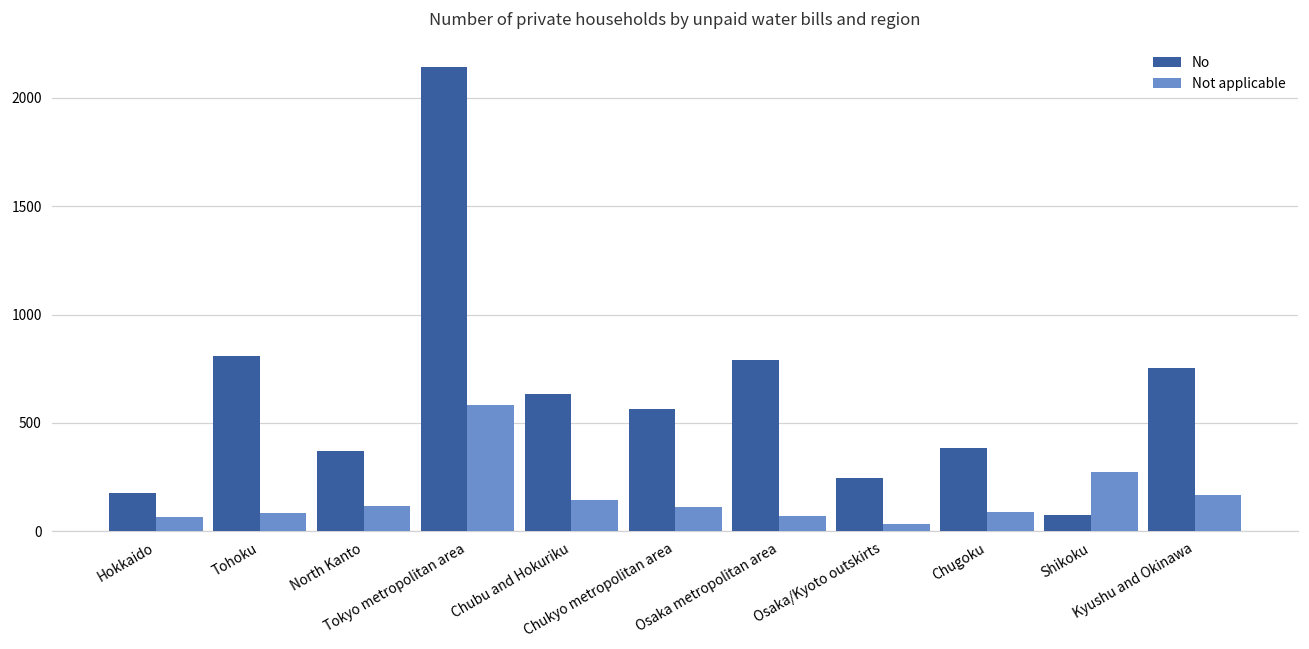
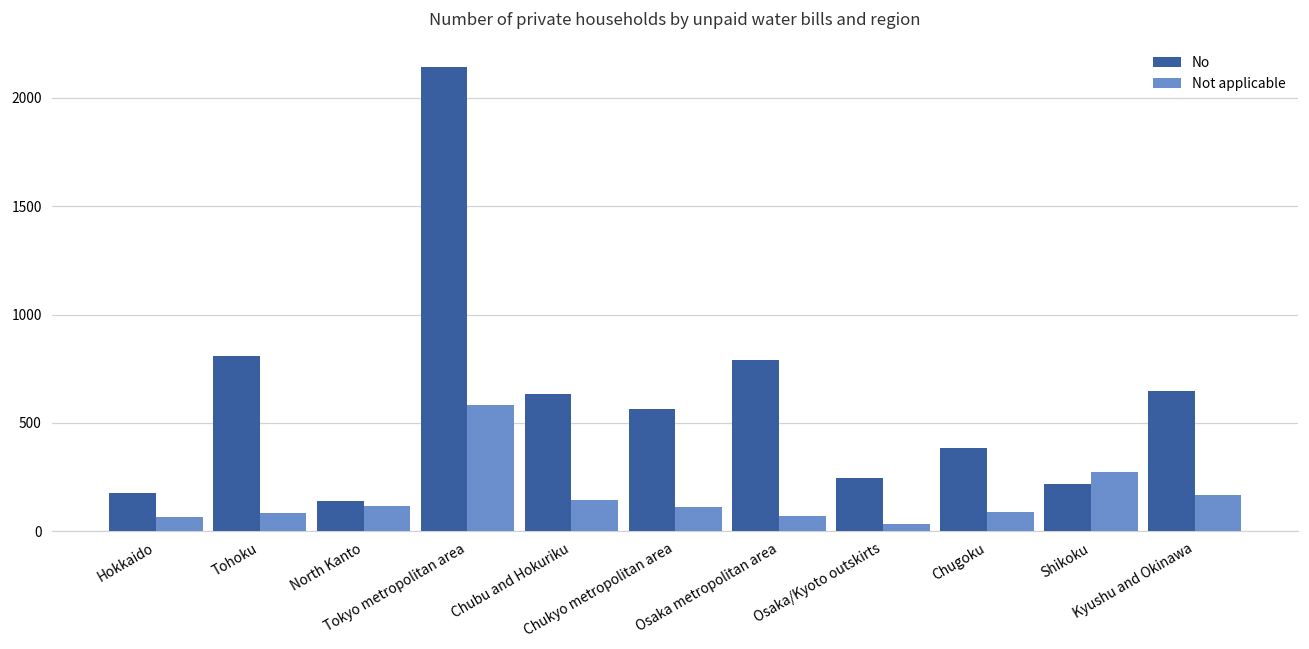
  {
    "No": {
      "Hokkaido": 180,
      "Tohoku": 810,
-     "North Kanto": 370,
+     "North Kanto": 140,
      "Tokyo metropolitan area": 2140,
      "Chubu and Hokuriku": 640,
      "Chukyo metropolitan area": 560,
      "Osaka metropolitan area": 790,
      "Osaka/Kyoto outskirts": 250,
      "Chugoku": 380,
-     "Shikoku": 70,
-     "Kyushu and Okinawa": 750
+     "Shikoku": 220,
+     "Kyushu and Okinawa": 650
    },
    "Not applicable": {
      "Hokkaido": 60,
      "Tohoku": 80,
      "North Kanto": 120,
      "Tokyo metropolitan area": 580,
      "Chubu and Hokuriku": 150,
      "Chukyo metropolitan area": 110,
      "Osaka metropolitan area": 70,
      "Osaka/Kyoto outskirts": 30,
      "Chugoku": 90,
      "Shikoku": 270,
      "Kyushu and Okinawa": 170
    }
  }
